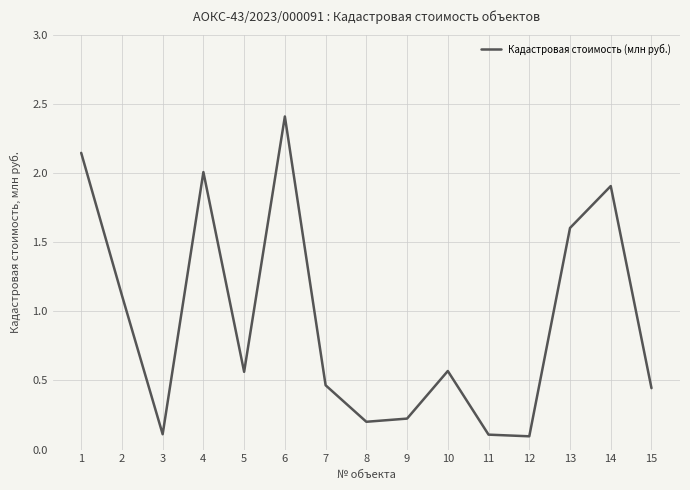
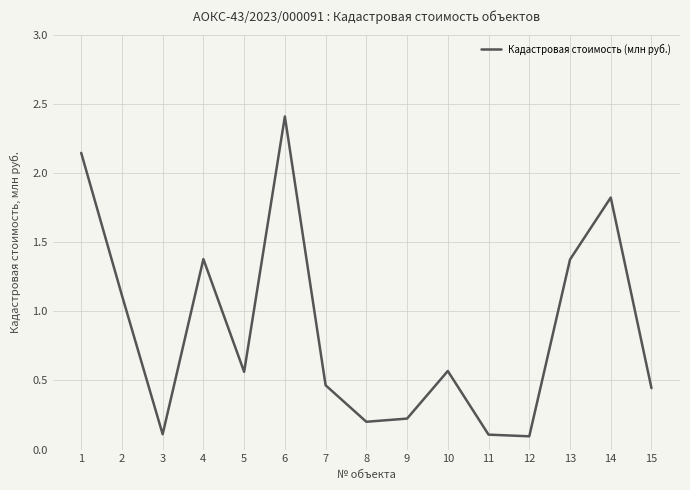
  {
    "1": 2.15,
    "2": 1.12,
    "3": 0.11,
-   "4": 2.01,
+   "4": 1.38,
    "5": 0.56,
    "6": 2.41,
    "7": 0.47,
    "8": 0.20,
    "9": 0.22,
    "10": 0.57,
    "11": 0.11,
    "12": 0.10,
-   "13": 1.60,
-   "14": 1.91,
+   "13": 1.37,
+   "14": 1.82,
    "15": 0.44
  }
